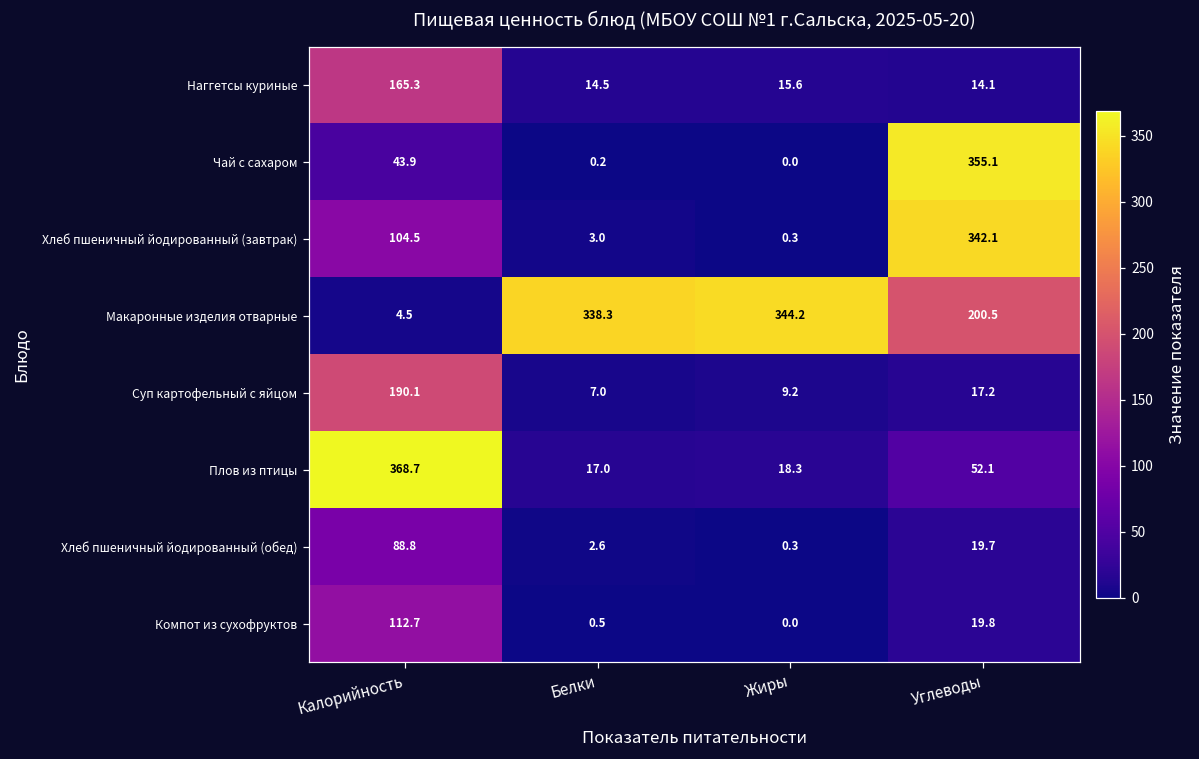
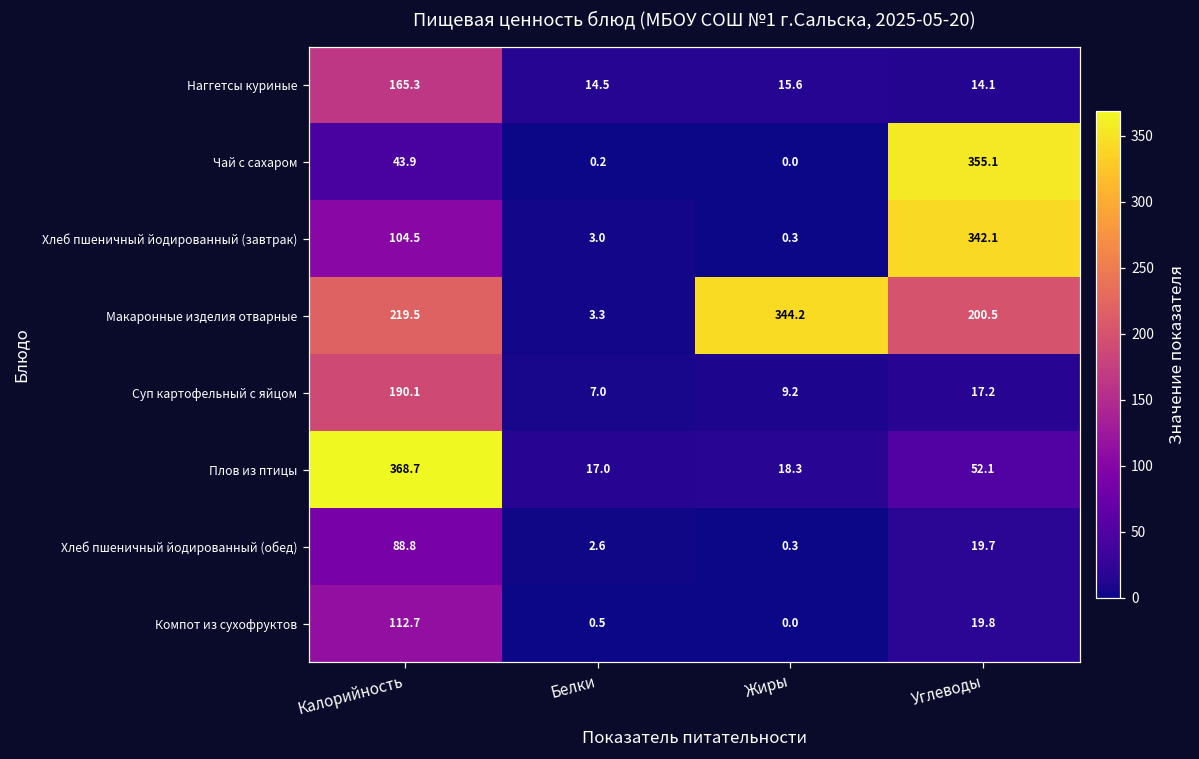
  {
    "Наггетсы куриные": {
      "Калорийность": 165.3,
      "Белки": 14.5,
      "Жиры": 15.6,
      "Углеводы": 14.1
    },
    "Чай с сахаром": {
      "Калорийность": 43.9,
      "Белки": 0.2,
      "Жиры": 0.0,
      "Углеводы": 355.1
    },
    "Хлеб пшеничный йодированный (завтрак)": {
      "Калорийность": 104.5,
      "Белки": 3.0,
      "Жиры": 0.3,
      "Углеводы": 342.1
    },
    "Макаронные изделия отварные": {
-     "Калорийность": 4.5,
-     "Белки": 338.3,
+     "Калорийность": 219.5,
+     "Белки": 3.3,
      "Жиры": 344.2,
      "Углеводы": 200.5
    },
    "Суп картофельный с яйцом": {
      "Калорийность": 190.1,
      "Белки": 7.0,
      "Жиры": 9.2,
      "Углеводы": 17.2
    },
    "Плов из птицы": {
      "Калорийность": 368.7,
      "Белки": 17.0,
      "Жиры": 18.3,
      "Углеводы": 52.1
    },
    "Хлеб пшеничный йодированный (обед)": {
      "Калорийность": 88.8,
      "Белки": 2.6,
      "Жиры": 0.3,
      "Углеводы": 19.7
    },
    "Компот из сухофруктов": {
      "Калорийность": 112.7,
      "Белки": 0.5,
      "Жиры": 0.0,
      "Углеводы": 19.8
    }
  }
